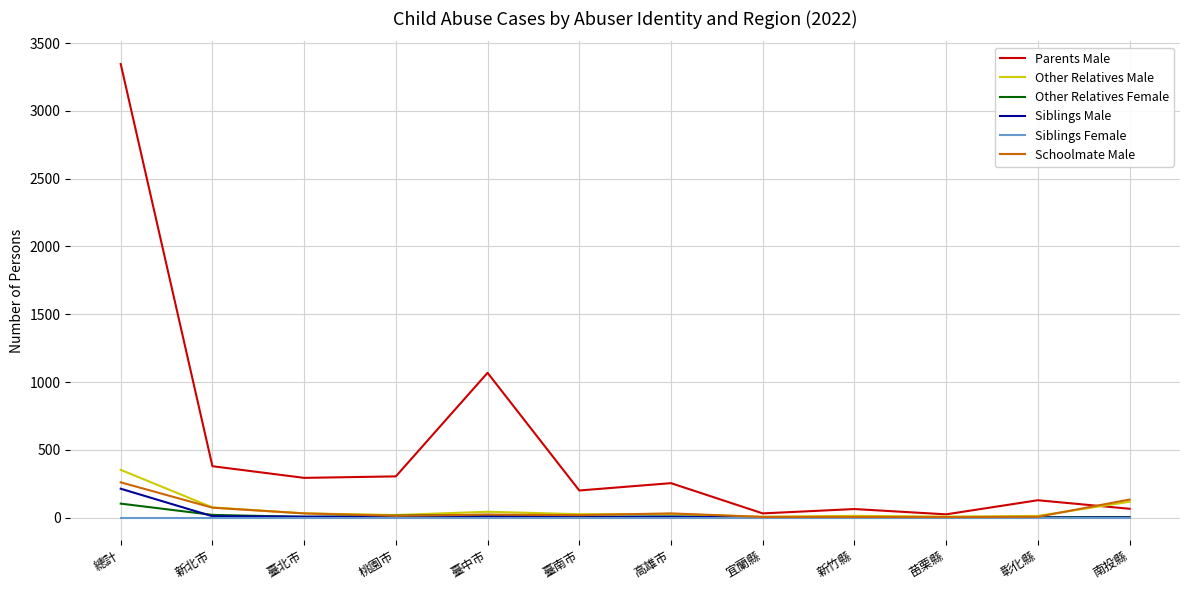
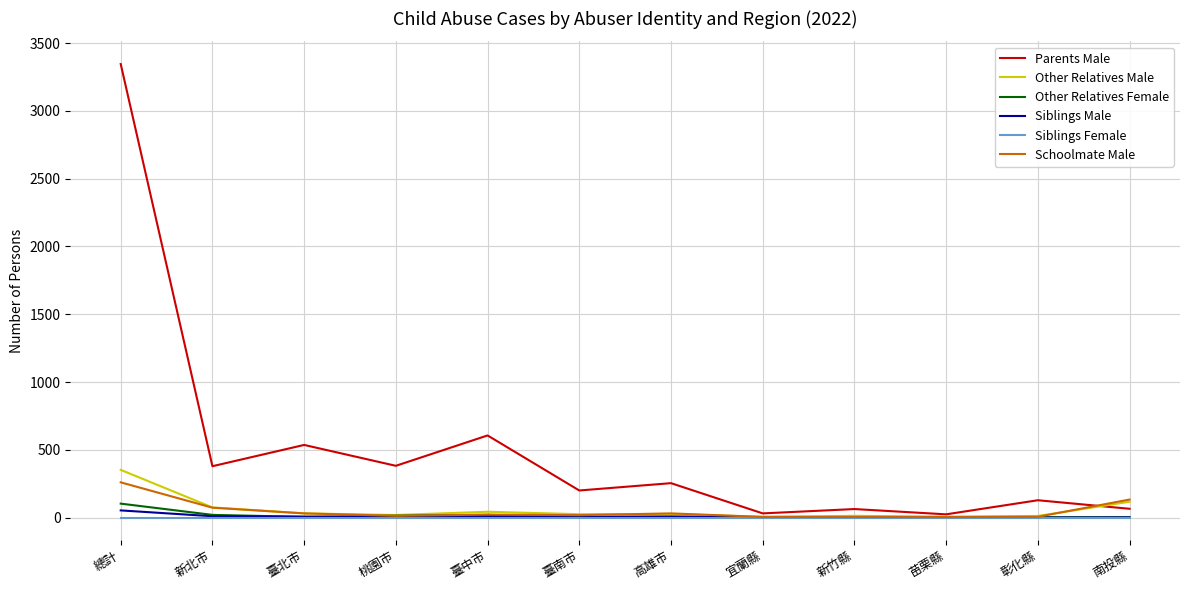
  {
    "Parents Male": {
      "總計": 3350,
      "新北市": 380,
-     "臺北市": 290,
-     "桃園市": 300,
-     "臺中市": 1070,
+     "臺北市": 540,
+     "桃園市": 380,
+     "臺中市": 610,
      "臺南市": 200,
      "高雄市": 250,
      "宜蘭縣": 30,
      "新竹縣": 60,
      "彰化縣": 130,
      "南投縣": 70
    },
    "Other Relatives Male": {
      "總計": 350,
      "臺中市": 40
    },
    "Other Relatives Female": {
      "總計": 100
    },
    "Siblings Male": {
-     "總計": 210
+     "總計": 50
    },
    "Siblings Female": {
      "總計": 0
    },
    "Schoolmate Male": {
      "總計": 260
    }
  }
